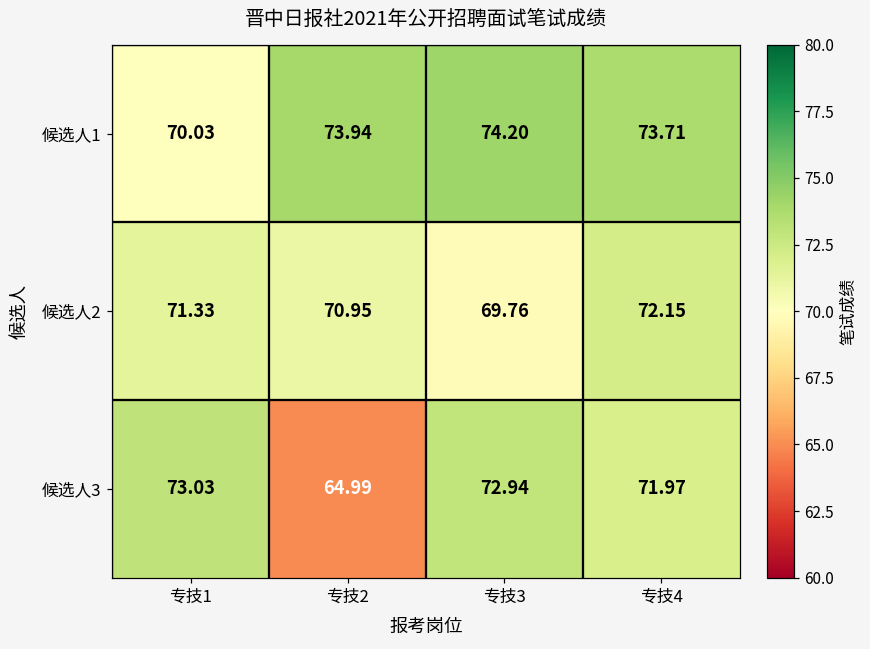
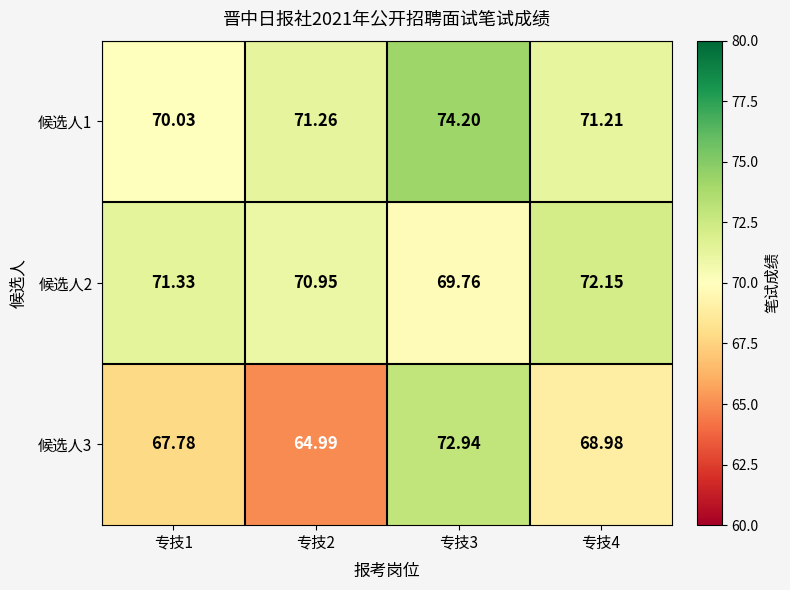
  {
    "候选人1": {
      "专技1": 70.03,
-     "专技2": 73.94,
+     "专技2": 71.26,
      "专技3": 74.20,
-     "专技4": 73.71
+     "专技4": 71.21
    },
    "候选人2": {
      "专技1": 71.33,
      "专技2": 70.95,
      "专技3": 69.76,
      "专技4": 72.15
    },
    "候选人3": {
-     "专技1": 73.03,
+     "专技1": 67.78,
      "专技2": 64.99,
      "专技3": 72.94,
-     "专技4": 71.97
+     "专技4": 68.98
    }
  }
